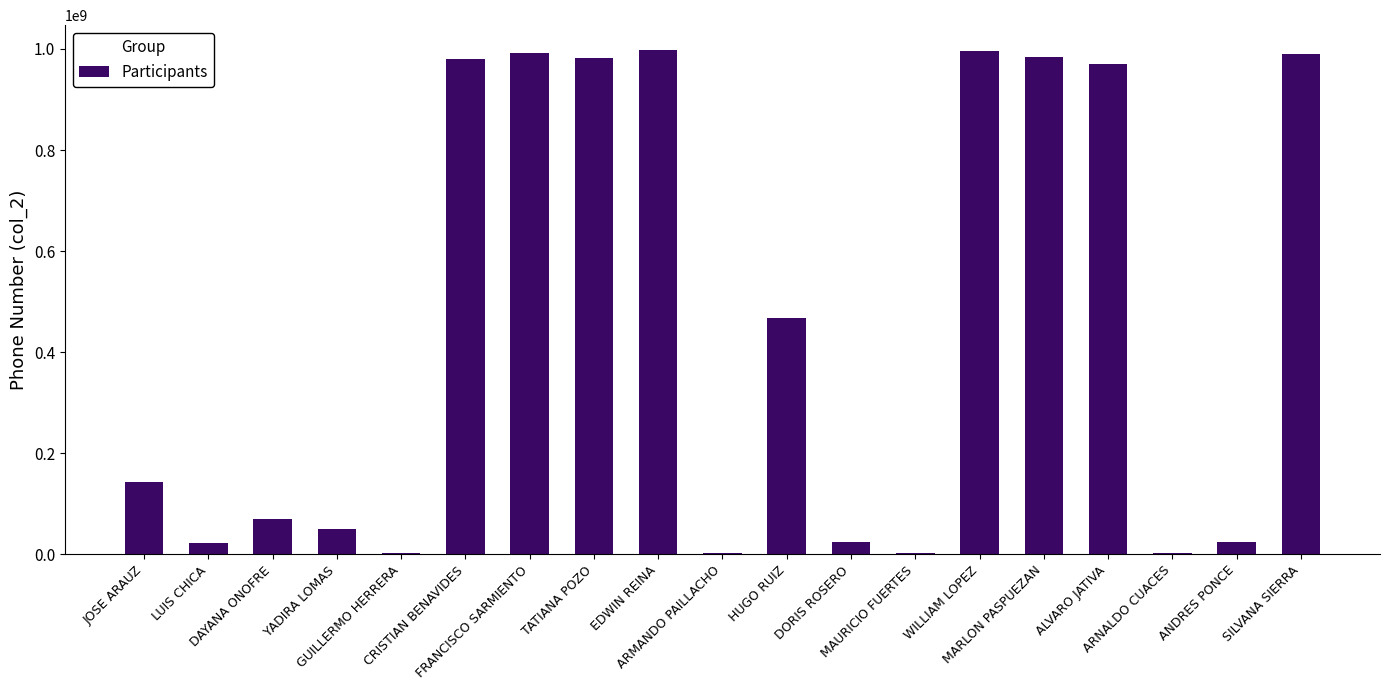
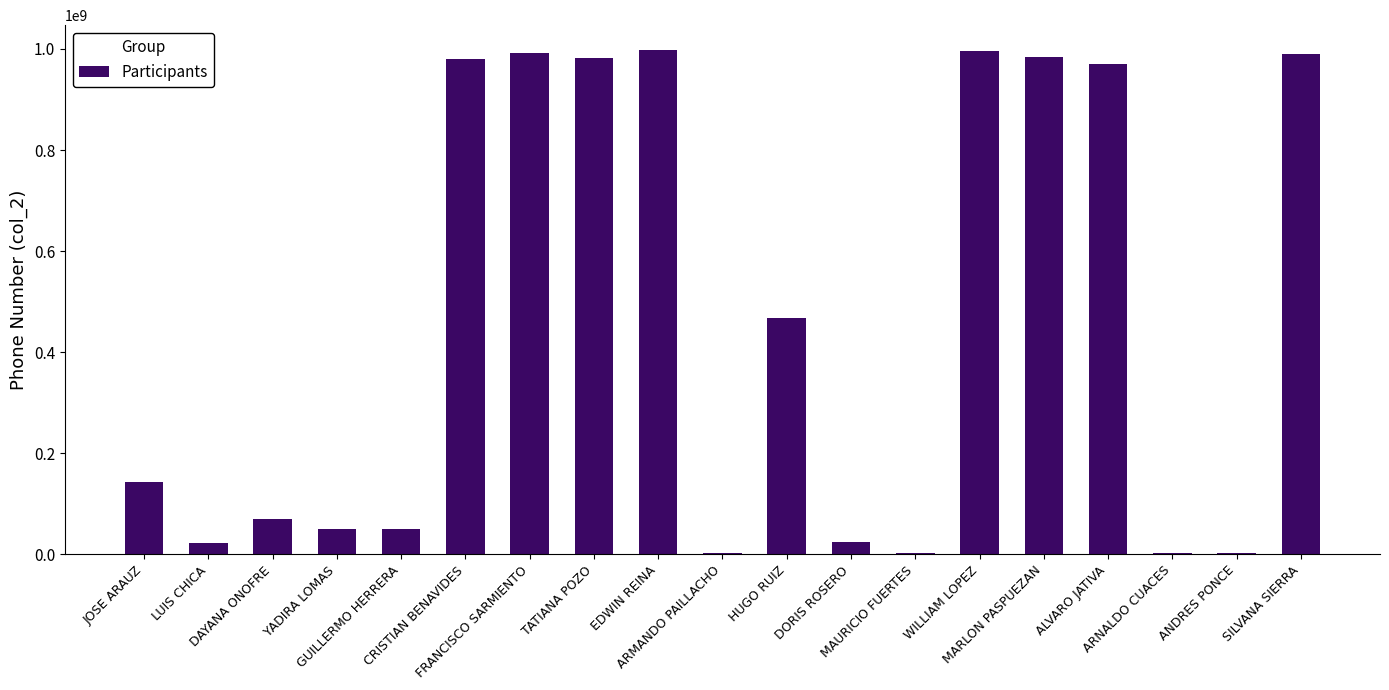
  {
    "JOSE ARAUZ": 140000000,
    "LUIS CHICA": 20000000,
    "DAYANA ONOFRE": 70000000,
    "YADIRA LOMAS": 50000000,
-   "GUILLERMO HERRERA": 0,
+   "GUILLERMO HERRERA": 50000000,
    "CRISTIAN BENAVIDES": 980000000,
    "FRANCISCO SARMIENTO": 990000000,
    "TATIANA POZO": 980000000,
    "EDWIN REINA": 1000000000,
    "HUGO RUIZ": 470000000,
    "DORIS ROSERO": 20000000,
    "WILLIAM LOPEZ": 1000000000,
    "MARLON PASPUEZAN": 980000000,
    "ALVARO JATIVA": 970000000,
-   "ANDRES PONCE": 20000000,
+   "ANDRES PONCE": 0,
    "SILVANA SIERRA": 990000000
  }
